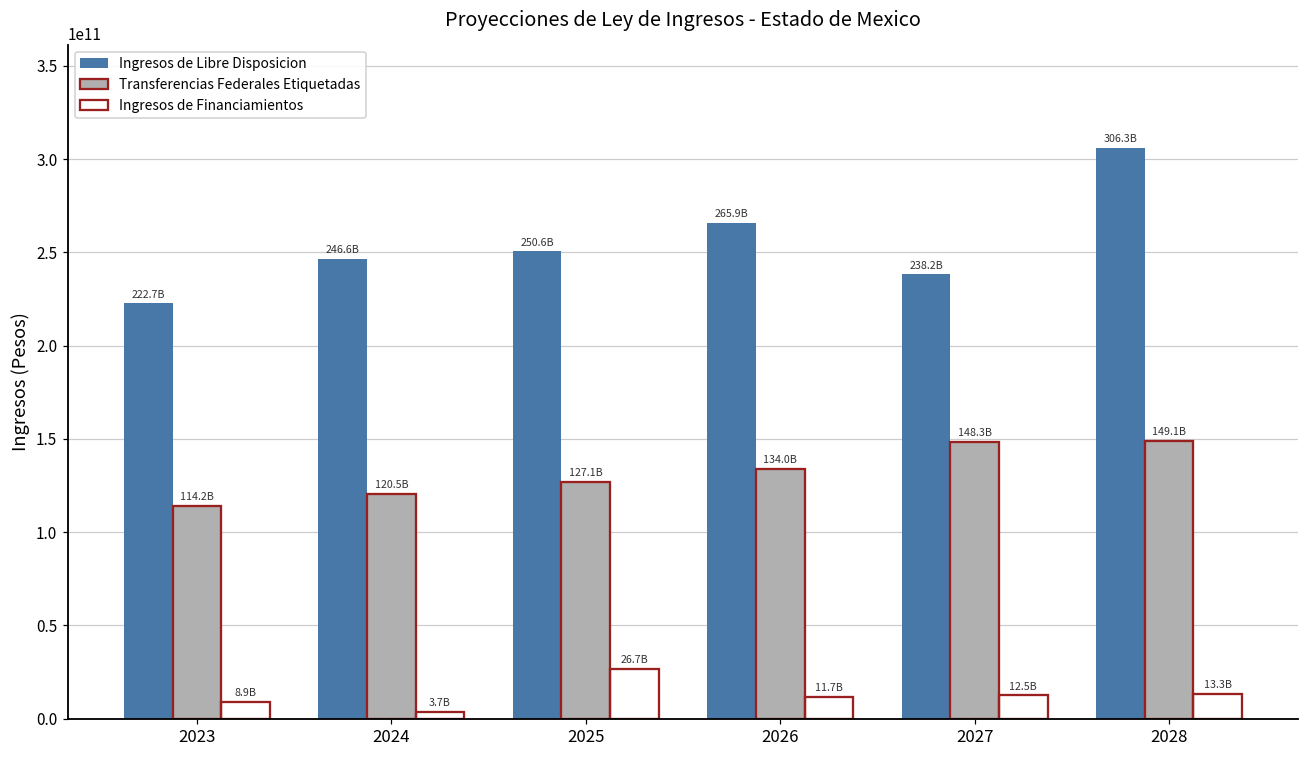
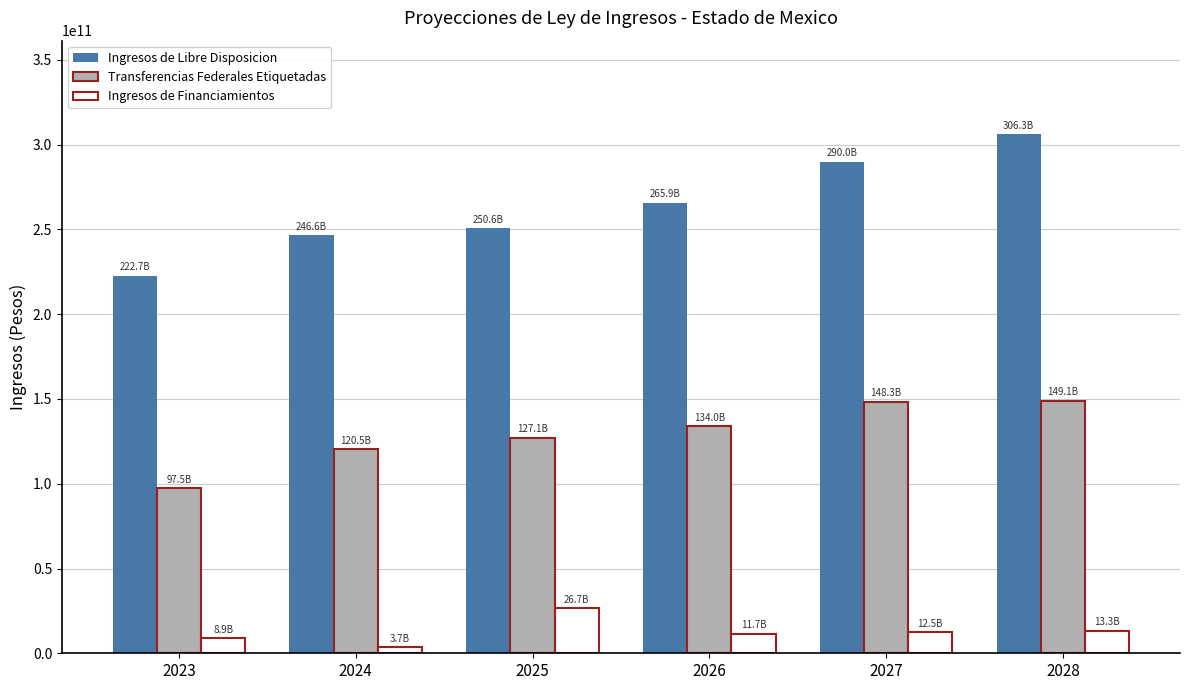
  {
    "Ingresos de Libre Disposicion": {
      "2023": "222.7B",
      "2024": "246.6B",
      "2025": "250.6B",
      "2026": "265.9B",
-     "2027": "238.2B",
+     "2027": "290.0B",
      "2028": "306.3B"
    },
    "Transferencias Federales Etiquetadas": {
-     "2023": "114.2B",
+     "2023": "97.5B",
      "2024": "120.5B",
      "2025": "127.1B",
      "2026": "134.0B",
      "2027": "148.3B",
      "2028": "149.1B"
    },
    "Ingresos de Financiamientos": {
      "2023": "8.9B",
      "2024": "3.7B",
      "2025": "26.7B",
      "2026": "11.7B",
      "2027": "12.5B",
      "2028": "13.3B"
    }
  }
